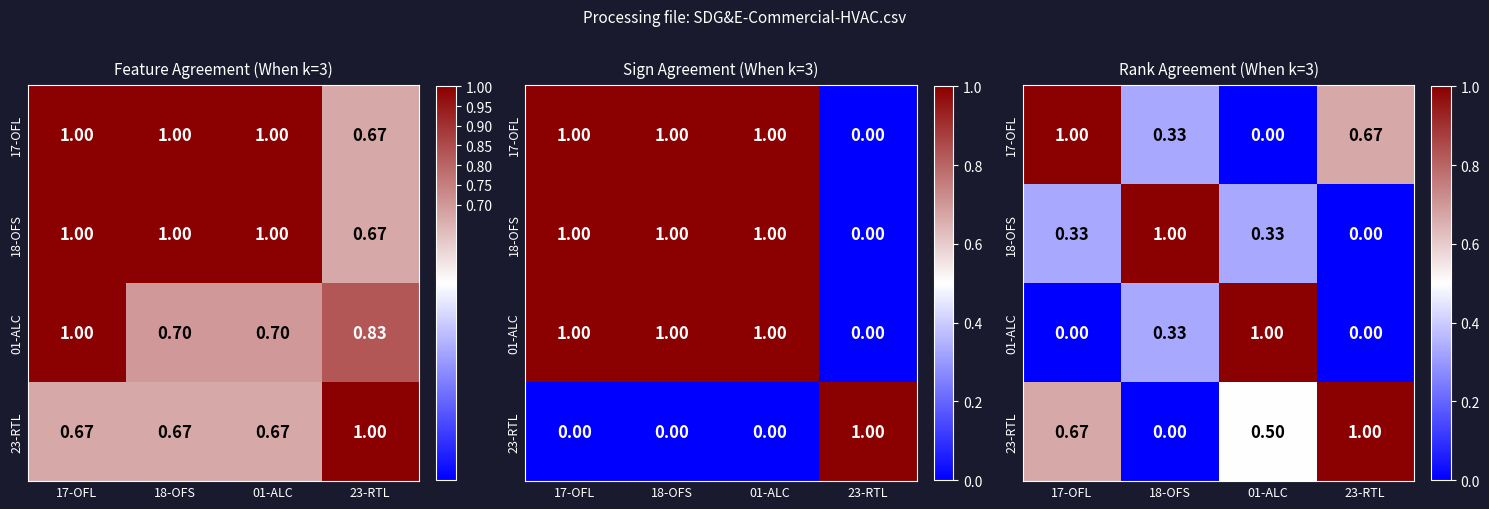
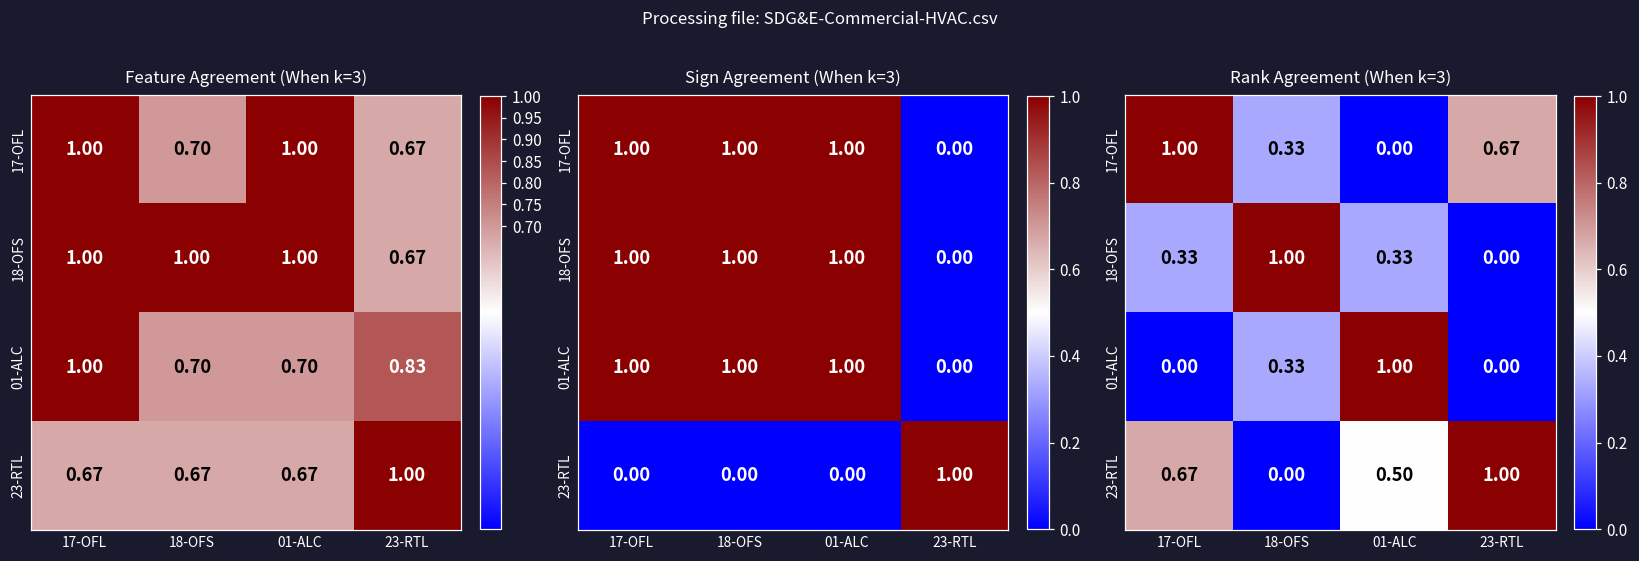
  {
    "Feature Agreement (When k=3)": {
      "17-OFL": {
        "17-OFL": 1.00,
-       "18-OFS": 1.00,
+       "18-OFS": 0.70,
        "01-ALC": 1.00,
        "23-RTL": 0.67
      },
      "18-OFS": {
        "17-OFL": 1.00,
        "18-OFS": 1.00,
        "01-ALC": 1.00,
        "23-RTL": 0.67
      },
      "01-ALC": {
        "17-OFL": 1.00,
        "18-OFS": 0.70,
        "01-ALC": 0.70,
        "23-RTL": 0.83
      },
      "23-RTL": {
        "17-OFL": 0.67,
        "18-OFS": 0.67,
        "01-ALC": 0.67,
        "23-RTL": 1.00
      }
    },
    "Sign Agreement (When k=3)": {
      "17-OFL": {
        "17-OFL": 1.00,
        "18-OFS": 1.00,
        "01-ALC": 1.00,
        "23-RTL": 0.00
      },
      "18-OFS": {
        "17-OFL": 1.00,
        "18-OFS": 1.00,
        "01-ALC": 1.00,
        "23-RTL": 0.00
      },
      "01-ALC": {
        "17-OFL": 1.00,
        "18-OFS": 1.00,
        "01-ALC": 1.00,
        "23-RTL": 0.00
      },
      "23-RTL": {
        "17-OFL": 0.00,
        "18-OFS": 0.00,
        "01-ALC": 0.00,
        "23-RTL": 1.00
      }
    },
    "Rank Agreement (When k=3)": {
      "17-OFL": {
        "17-OFL": 1.00,
        "18-OFS": 0.33,
        "01-ALC": 0.00,
        "23-RTL": 0.67
      },
      "18-OFS": {
        "17-OFL": 0.33,
        "18-OFS": 1.00,
        "01-ALC": 0.33,
        "23-RTL": 0.00
      },
      "01-ALC": {
        "17-OFL": 0.00,
        "18-OFS": 0.33,
        "01-ALC": 1.00,
        "23-RTL": 0.00
      },
      "23-RTL": {
        "17-OFL": 0.67,
        "18-OFS": 0.00,
        "01-ALC": 0.50,
        "23-RTL": 1.00
      }
    }
  }
